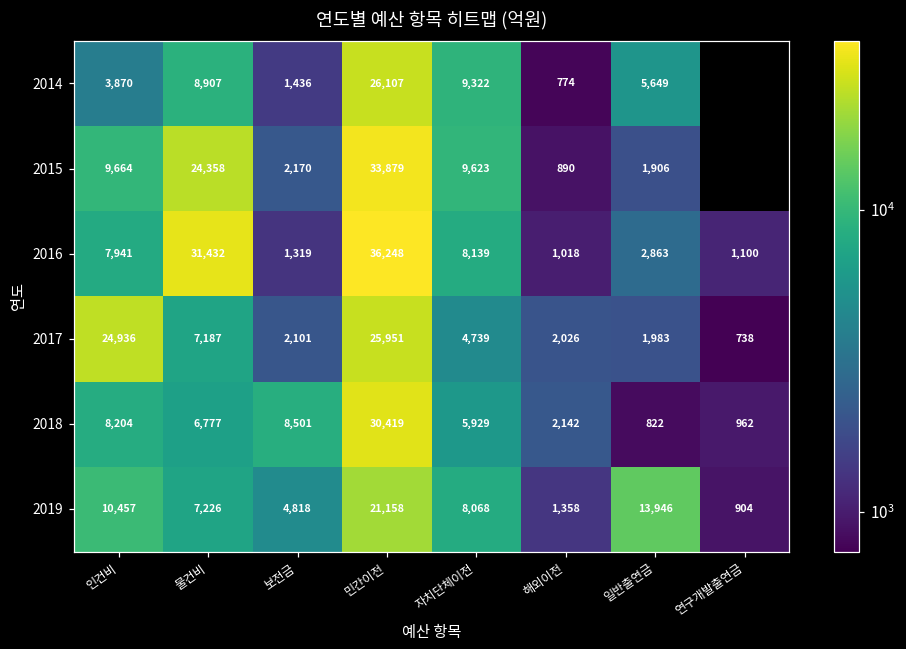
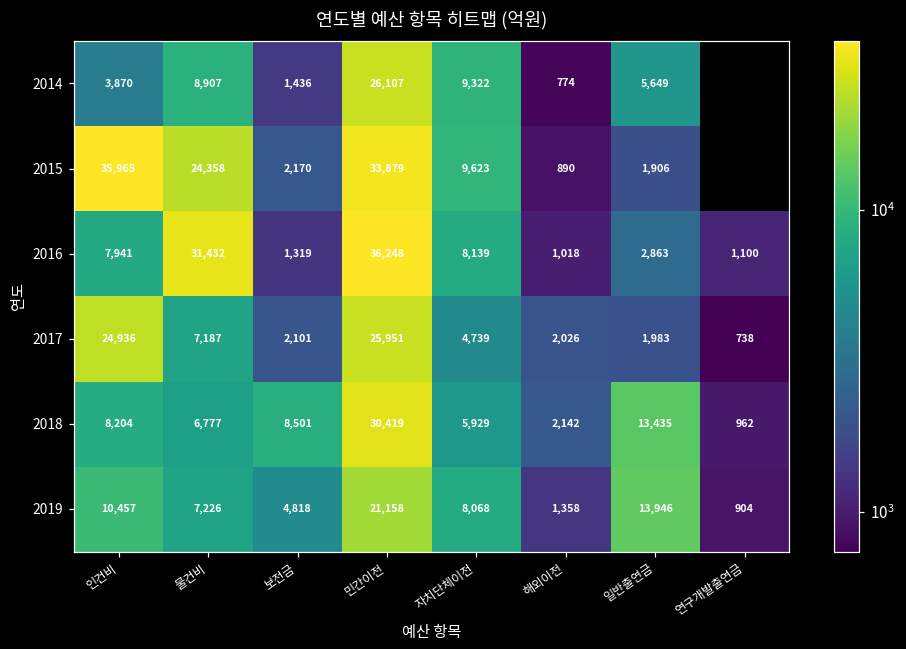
  {
    "2014": {
      "인건비": "3,870",
      "물건비": "8,907",
      "보전금": "1,436",
      "민간이전": "26,107",
      "자치단체이전": "9,322",
      "해외이전": "774",
      "일반출연금": "5,649"
    },
    "2015": {
-     "인건비": "9,664",
+     "인건비": "35,965",
      "물건비": "24,358",
      "보전금": "2,170",
      "민간이전": "33,879",
      "자치단체이전": "9,623",
      "해외이전": "890",
      "일반출연금": "1,906"
    },
    "2016": {
      "인건비": "7,941",
      "물건비": "31,432",
      "보전금": "1,319",
      "민간이전": "36,248",
      "자치단체이전": "8,139",
      "해외이전": "1,018",
      "일반출연금": "2,863",
      "연구개발출연금": "1,100"
    },
    "2017": {
      "인건비": "24,936",
      "물건비": "7,187",
      "보전금": "2,101",
      "민간이전": "25,951",
      "자치단체이전": "4,739",
      "해외이전": "2,026",
      "일반출연금": "1,983",
      "연구개발출연금": "738"
    },
    "2018": {
      "인건비": "8,204",
      "물건비": "6,777",
      "보전금": "8,501",
      "민간이전": "30,419",
      "자치단체이전": "5,929",
      "해외이전": "2,142",
-     "일반출연금": "822",
+     "일반출연금": "13,435",
      "연구개발출연금": "962"
    },
    "2019": {
      "인건비": "10,457",
      "물건비": "7,226",
      "보전금": "4,818",
      "민간이전": "21,158",
      "자치단체이전": "8,068",
      "해외이전": "1,358",
      "일반출연금": "13,946",
      "연구개발출연금": "904"
    }
  }
